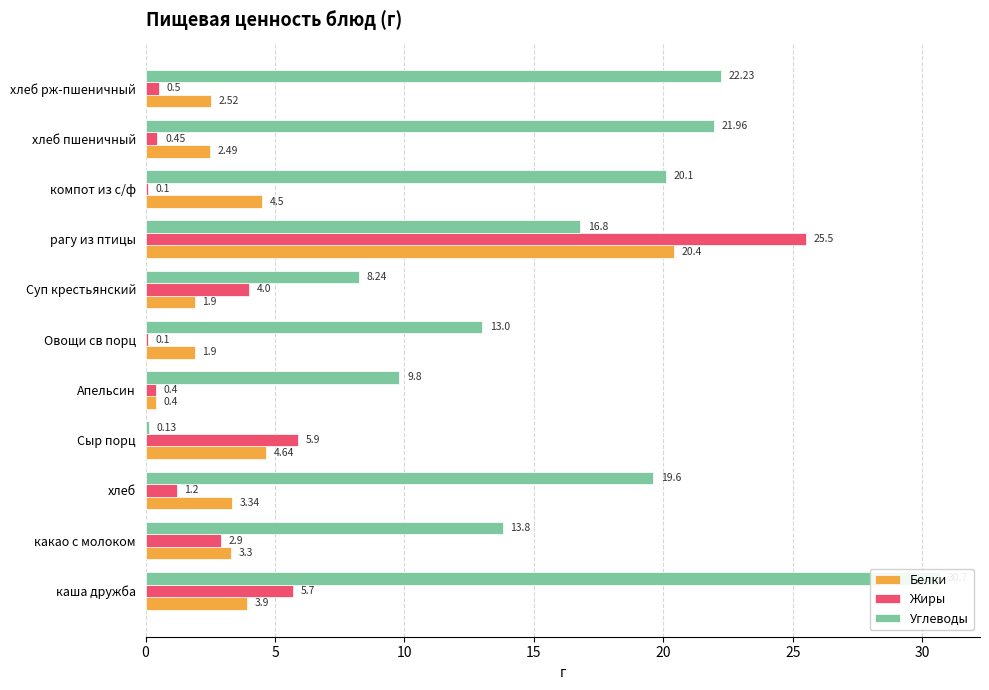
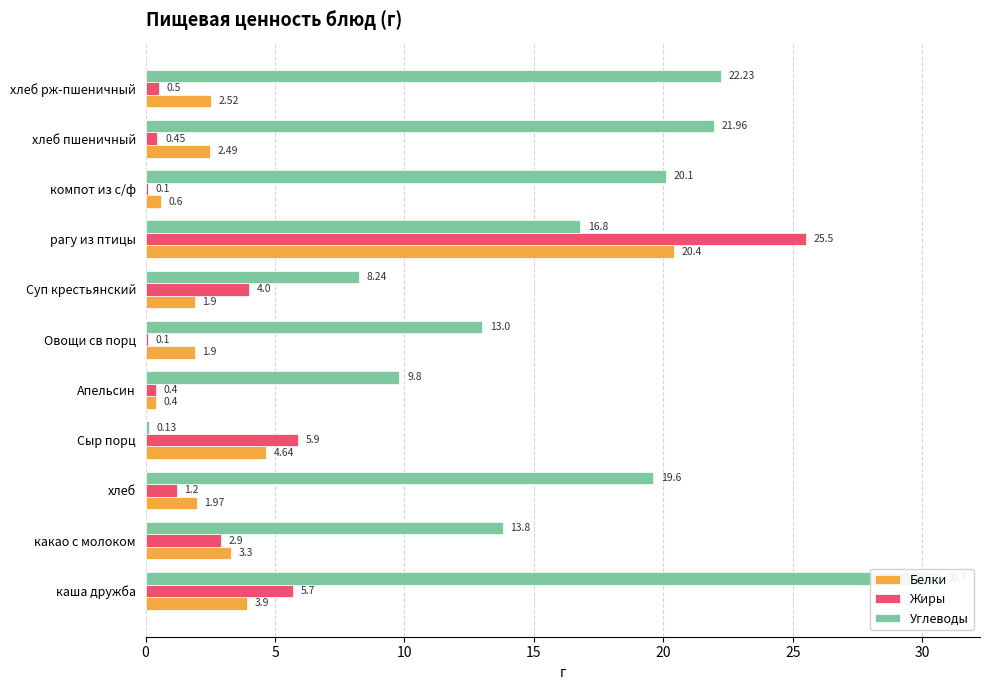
  {
    "Белки": {
      "хлеб рж-пшеничный": 2.52,
      "хлеб пшеничный": 2.49,
-     "компот из с/ф": 4.5,
+     "компот из с/ф": 0.6,
      "рагу из птицы": 20.4,
      "Суп крестьянский": 1.9,
      "Овощи св порц": 1.9,
      "Апельсин": 0.4,
      "Сыр порц": 4.64,
-     "хлеб": 3.34,
+     "хлеб": 1.97,
      "какао с молоком": 3.3,
      "каша дружба": 3.9
    },
    "Жиры": {
      "хлеб рж-пшеничный": 0.5,
      "хлеб пшеничный": 0.45,
      "компот из с/ф": 0.1,
      "рагу из птицы": 25.5,
      "Суп крестьянский": 4.0,
      "Овощи св порц": 0.1,
      "Апельсин": 0.4,
      "Сыр порц": 5.9,
      "хлеб": 1.2,
      "какао с молоком": 2.9,
      "каша дружба": 5.7
    },
    "Углеводы": {
      "хлеб рж-пшеничный": 22.23,
      "хлеб пшеничный": 21.96,
      "компот из с/ф": 20.1,
      "рагу из птицы": 16.8,
      "Суп крестьянский": 8.24,
      "Овощи св порц": 13.0,
      "Апельсин": 9.8,
      "Сыр порц": 0.13,
      "хлеб": 19.6,
      "какао с молоком": 13.8
    }
  }
